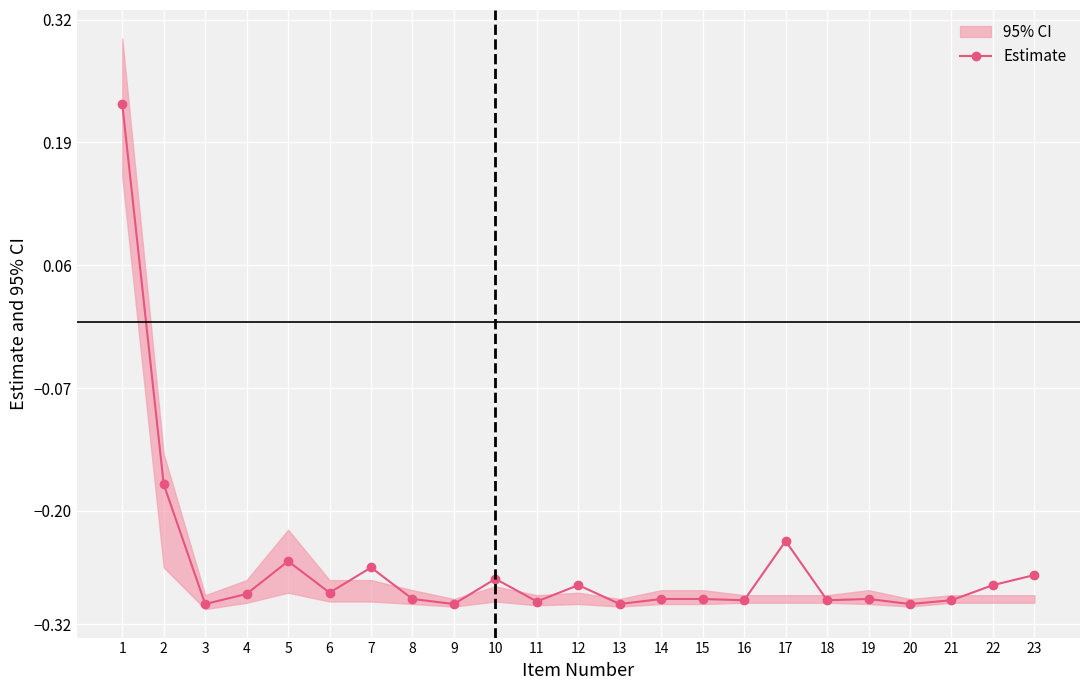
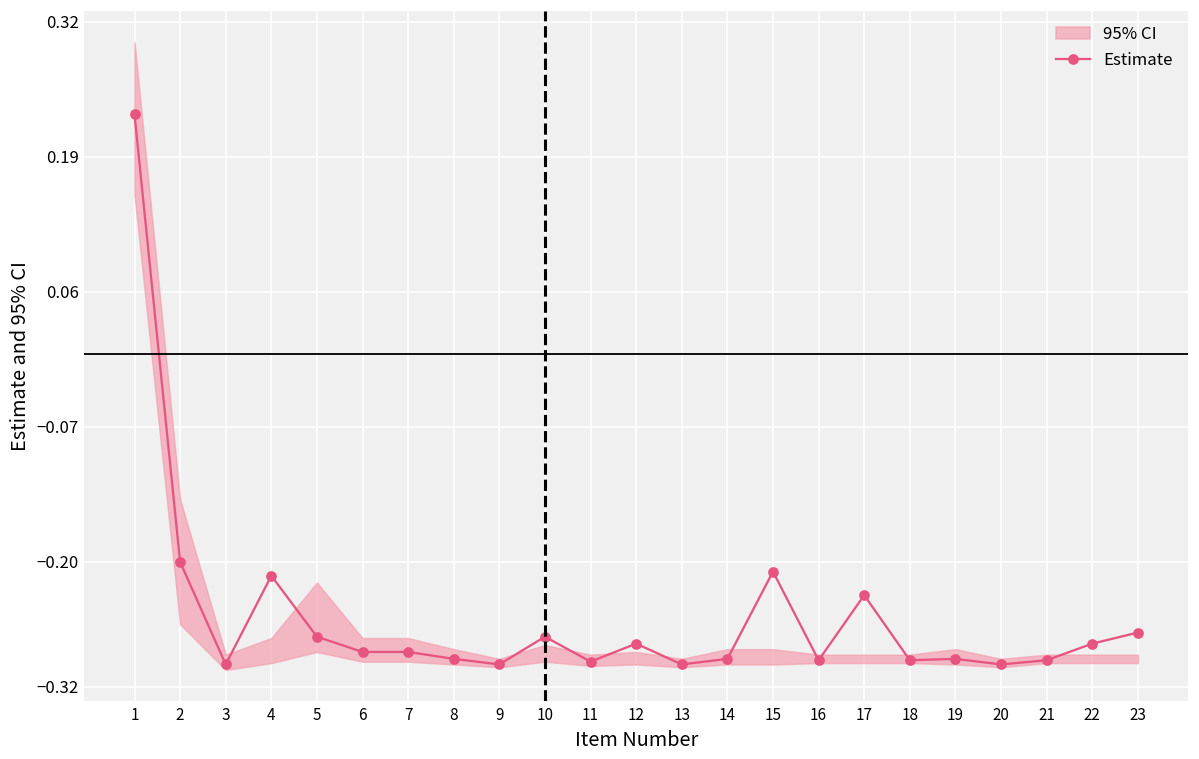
  {
    "Estimate": {
      "1": 0.23,
-     "2": -0.17,
+     "2": -0.20,
      "3": -0.30,
-     "4": -0.29,
-     "5": -0.25,
+     "4": -0.21,
+     "5": -0.27,
      "6": -0.29,
-     "7": -0.26,
+     "7": -0.29,
      "8": -0.29,
      "9": -0.30,
      "10": -0.27,
      "11": -0.30,
      "12": -0.28,
      "13": -0.30,
      "14": -0.29,
-     "15": -0.29,
+     "15": -0.21,
      "16": -0.29,
      "17": -0.23,
      "18": -0.29,
      "19": -0.29,
      "20": -0.30,
      "21": -0.29,
      "22": -0.28,
      "23": -0.27
    }
  }
